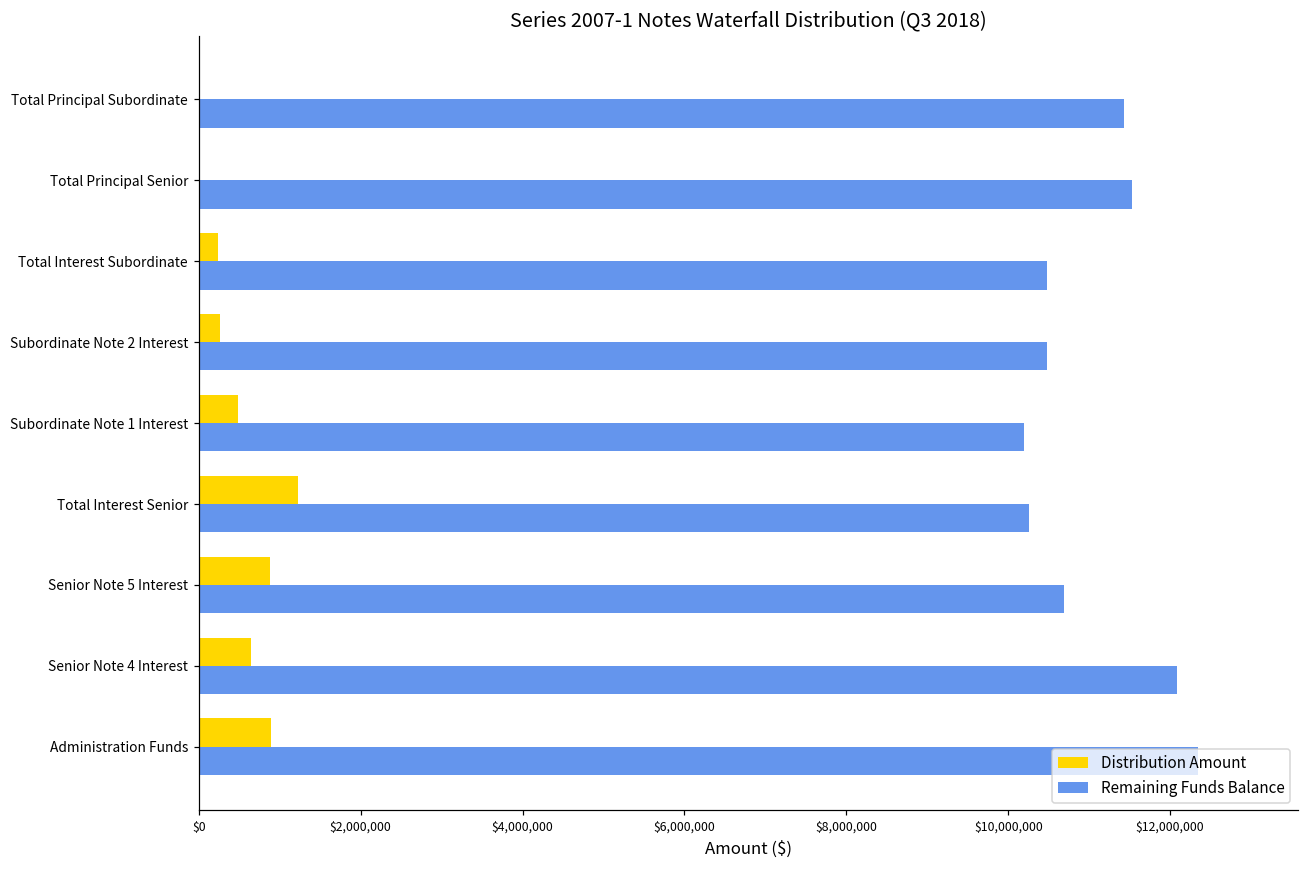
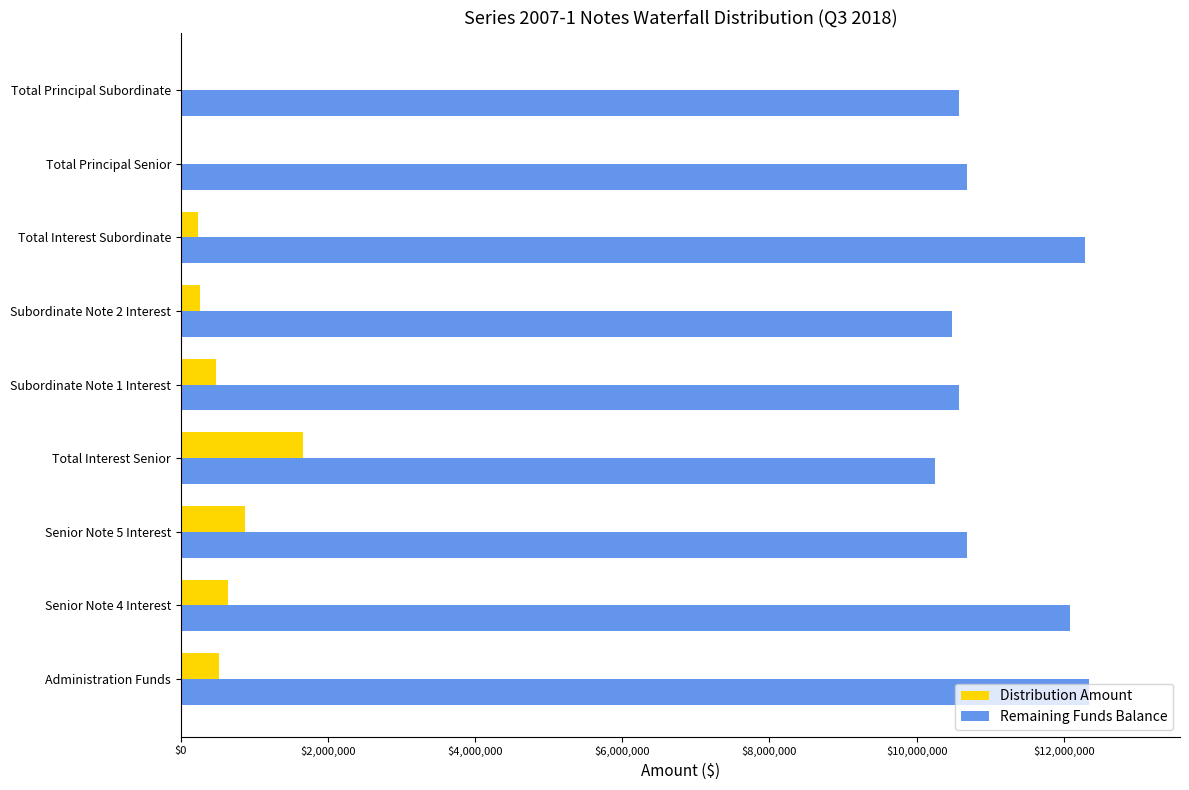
  {
    "Distribution Amount": {
      "Total Principal Subordinate": "$0",
      "Total Principal Senior": "$0",
      "Total Interest Subordinate": "$200,000",
      "Subordinate Note 2 Interest": "$300,000",
      "Subordinate Note 1 Interest": "$500,000",
-     "Total Interest Senior": "$1,200,000",
+     "Total Interest Senior": "$1,700,000",
      "Senior Note 5 Interest": "$900,000",
      "Senior Note 4 Interest": "$600,000",
-     "Administration Funds": "$900,000"
+     "Administration Funds": "$500,000"
    },
    "Remaining Funds Balance": {
-     "Total Principal Subordinate": "$11,400,000",
-     "Total Principal Senior": "$11,500,000",
-     "Total Interest Subordinate": "$10,500,000",
+     "Total Principal Subordinate": "$10,600,000",
+     "Total Principal Senior": "$10,700,000",
+     "Total Interest Subordinate": "$12,300,000",
      "Subordinate Note 2 Interest": "$10,500,000",
-     "Subordinate Note 1 Interest": "$10,200,000",
+     "Subordinate Note 1 Interest": "$10,600,000",
      "Total Interest Senior": "$10,300,000",
      "Senior Note 5 Interest": "$10,700,000",
      "Senior Note 4 Interest": "$12,100,000"
    }
  }
